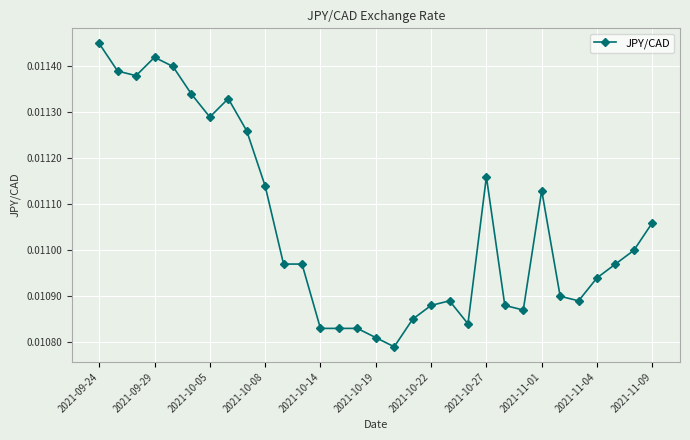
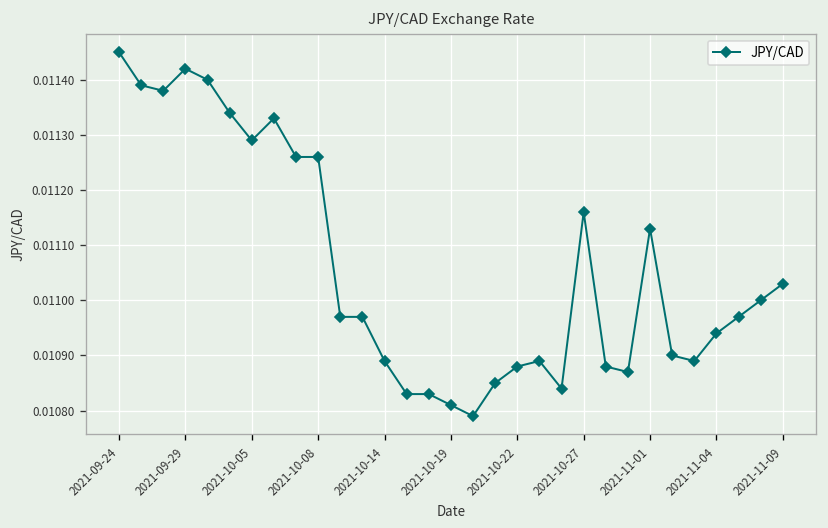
  {
    "2021-09-24": 0.01145,
    "2021-09-29": 0.01142,
    "2021-10-05": 0.01129,
-   "2021-10-08": 0.01114,
-   "2021-10-14": 0.01083,
+   "2021-10-08": 0.01126,
+   "2021-10-14": 0.01089,
    "2021-10-19": 0.01081,
    "2021-10-22": 0.01088,
    "2021-10-27": 0.01116,
    "2021-11-01": 0.01113,
    "2021-11-04": 0.01094,
-   "2021-11-09": 0.01106
+   "2021-11-09": 0.01103
  }
